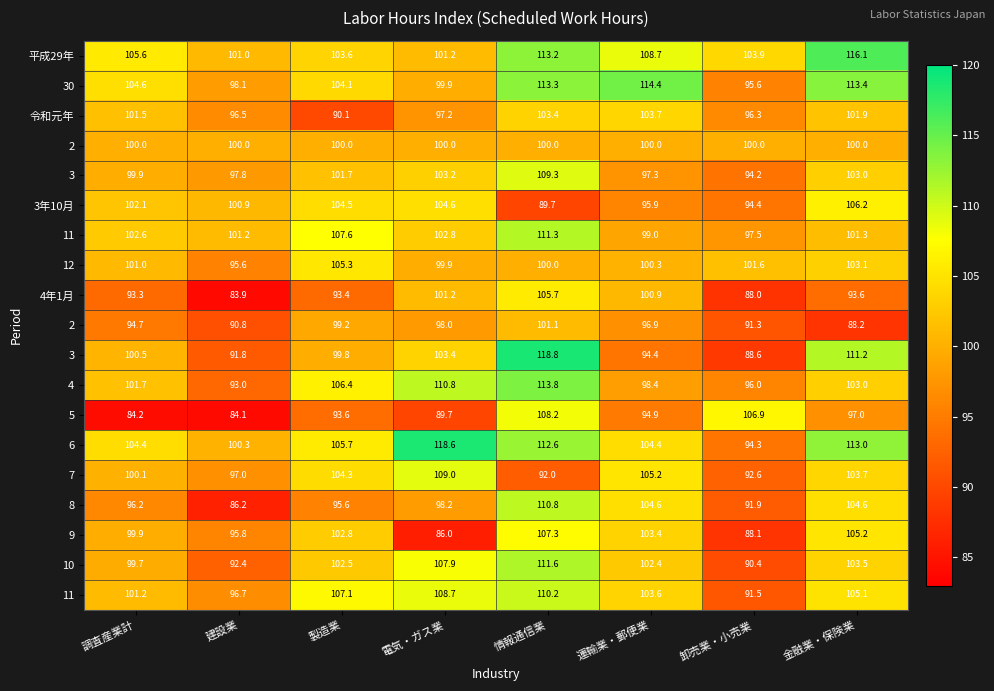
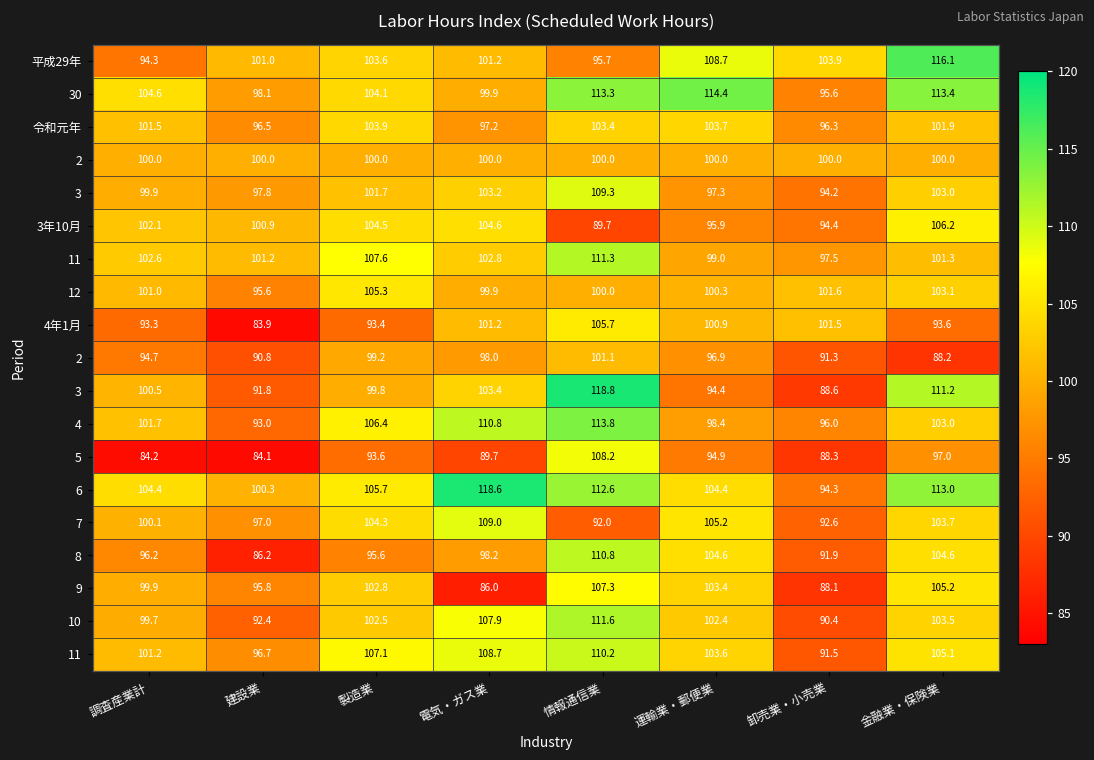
  {
    "平成29年": {
-     "調査産業計": 105.6,
+     "調査産業計": 94.3,
      "建設業": 101.0,
      "製造業": 103.6,
      "電気・ガス業": 101.2,
-     "情報通信業": 113.2,
+     "情報通信業": 95.7,
      "運輸業・郵便業": 108.7,
      "卸売業・小売業": 103.9,
      "金融業・保険業": 116.1
    },
    "30": {
      "調査産業計": 104.6,
      "建設業": 98.1,
      "製造業": 104.1,
      "電気・ガス業": 99.9,
      "情報通信業": 113.3,
      "運輸業・郵便業": 114.4,
      "卸売業・小売業": 95.6,
      "金融業・保険業": 113.4
    },
    "令和元年": {
      "調査産業計": 101.5,
      "建設業": 96.5,
-     "製造業": 90.1,
+     "製造業": 103.9,
      "電気・ガス業": 97.2,
      "情報通信業": 103.4,
      "運輸業・郵便業": 103.7,
      "卸売業・小売業": 96.3,
      "金融業・保険業": 101.9
    },
    "3年10月": {
      "調査産業計": 102.1,
      "建設業": 100.9,
      "製造業": 104.5,
      "電気・ガス業": 104.6,
      "情報通信業": 89.7,
      "運輸業・郵便業": 95.9,
      "卸売業・小売業": 94.4,
      "金融業・保険業": 106.2
    },
    "12": {
      "調査産業計": 101.0,
      "建設業": 95.6,
      "製造業": 105.3,
      "電気・ガス業": 99.9,
      "情報通信業": 100.0,
      "運輸業・郵便業": 100.3,
      "卸売業・小売業": 101.6,
      "金融業・保険業": 103.1
    },
    "4年1月": {
      "調査産業計": 93.3,
      "建設業": 83.9,
      "製造業": 93.4,
      "電気・ガス業": 101.2,
      "情報通信業": 105.7,
      "運輸業・郵便業": 100.9,
-     "卸売業・小売業": 88.0,
+     "卸売業・小売業": 101.5,
      "金融業・保険業": 93.6
    },
    "4": {
      "調査産業計": 101.7,
      "建設業": 93.0,
      "製造業": 106.4,
      "電気・ガス業": 110.8,
      "情報通信業": 113.8,
      "運輸業・郵便業": 98.4,
      "卸売業・小売業": 96.0,
      "金融業・保険業": 103.0
    },
    "5": {
      "調査産業計": 84.2,
      "建設業": 84.1,
      "製造業": 93.6,
      "電気・ガス業": 89.7,
      "情報通信業": 108.2,
      "運輸業・郵便業": 94.9,
-     "卸売業・小売業": 106.9,
+     "卸売業・小売業": 88.3,
      "金融業・保険業": 97.0
    },
    "6": {
      "調査産業計": 104.4,
      "建設業": 100.3,
      "製造業": 105.7,
      "電気・ガス業": 118.6,
      "情報通信業": 112.6,
      "運輸業・郵便業": 104.4,
      "卸売業・小売業": 94.3,
      "金融業・保険業": 113.0
    },
    "7": {
      "調査産業計": 100.1,
      "建設業": 97.0,
      "製造業": 104.3,
      "電気・ガス業": 109.0,
      "情報通信業": 92.0,
      "運輸業・郵便業": 105.2,
      "卸売業・小売業": 92.6,
      "金融業・保険業": 103.7
    },
    "8": {
      "調査産業計": 96.2,
      "建設業": 86.2,
      "製造業": 95.6,
      "電気・ガス業": 98.2,
      "情報通信業": 110.8,
      "運輸業・郵便業": 104.6,
      "卸売業・小売業": 91.9,
      "金融業・保険業": 104.6
    },
    "9": {
      "調査産業計": 99.9,
      "建設業": 95.8,
      "製造業": 102.8,
      "電気・ガス業": 86.0,
      "情報通信業": 107.3,
      "運輸業・郵便業": 103.4,
      "卸売業・小売業": 88.1,
      "金融業・保険業": 105.2
    },
    "10": {
      "調査産業計": 99.7,
      "建設業": 92.4,
      "製造業": 102.5,
      "電気・ガス業": 107.9,
      "情報通信業": 111.6,
      "運輸業・郵便業": 102.4,
      "卸売業・小売業": 90.4,
      "金融業・保険業": 103.5
    }
  }
